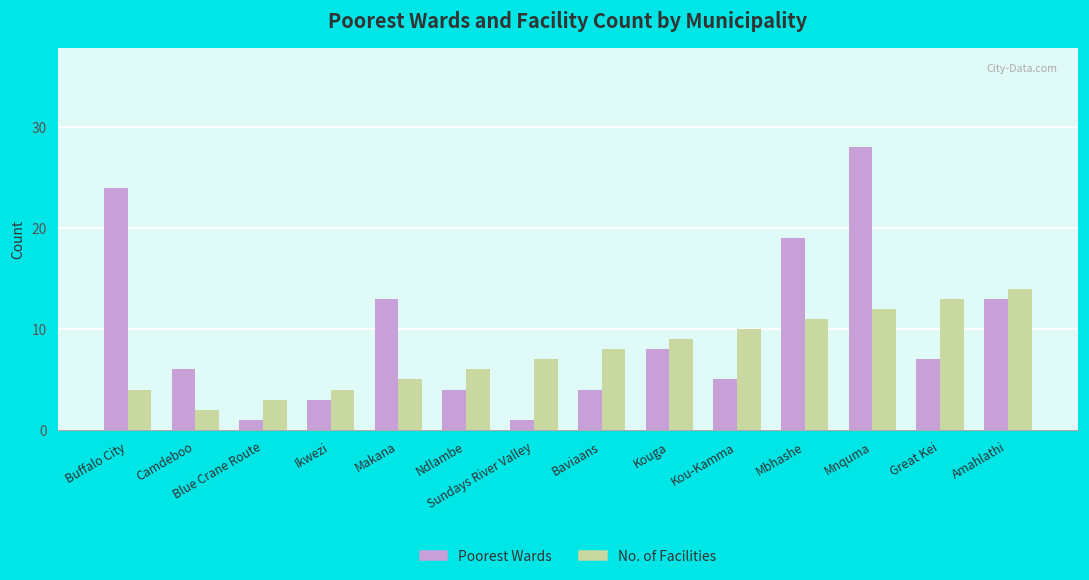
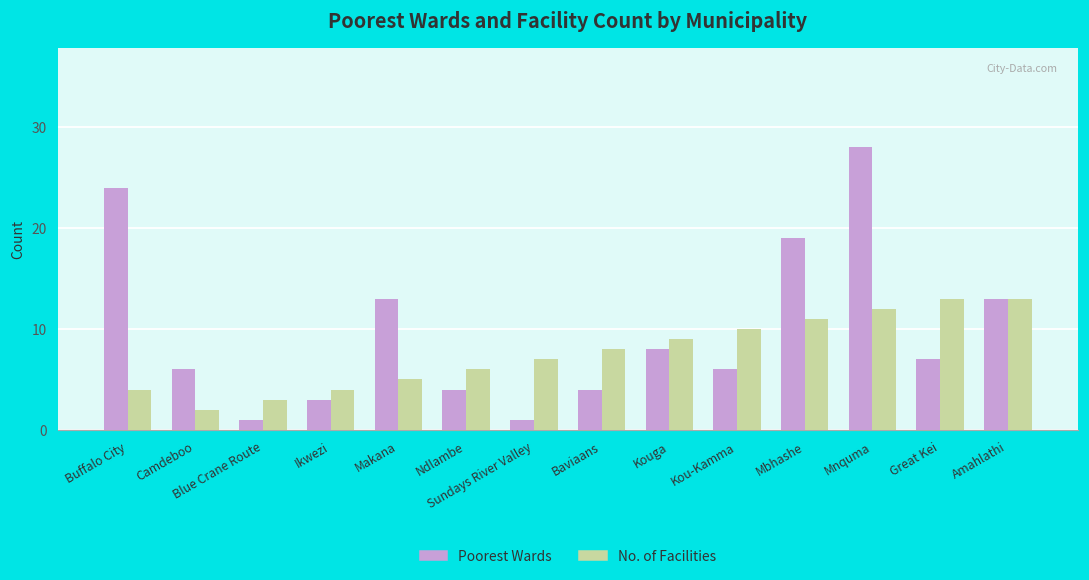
  {
    "Poorest Wards": {
      "Buffalo City": 24,
      "Camdeboo": 6,
      "Blue Crane Route": 1,
      "Ikwezi": 3,
      "Makana": 13,
      "Ndlambe": 4,
      "Sundays River Valley": 1,
      "Baviaans": 4,
      "Kouga": 8,
-     "Kou-Kamma": 5,
+     "Kou-Kamma": 6,
      "Mbhashe": 19,
      "Mnquma": 28,
      "Great Kei": 7,
      "Amahlathi": 13
    },
    "No. of Facilities": {
      "Buffalo City": 4,
      "Camdeboo": 2,
      "Blue Crane Route": 3,
      "Ikwezi": 4,
      "Makana": 5,
      "Ndlambe": 6,
      "Sundays River Valley": 7,
      "Baviaans": 8,
      "Kouga": 9,
      "Kou-Kamma": 10,
      "Mbhashe": 11,
      "Mnquma": 12,
      "Great Kei": 13,
-     "Amahlathi": 14
+     "Amahlathi": 13
    }
  }
